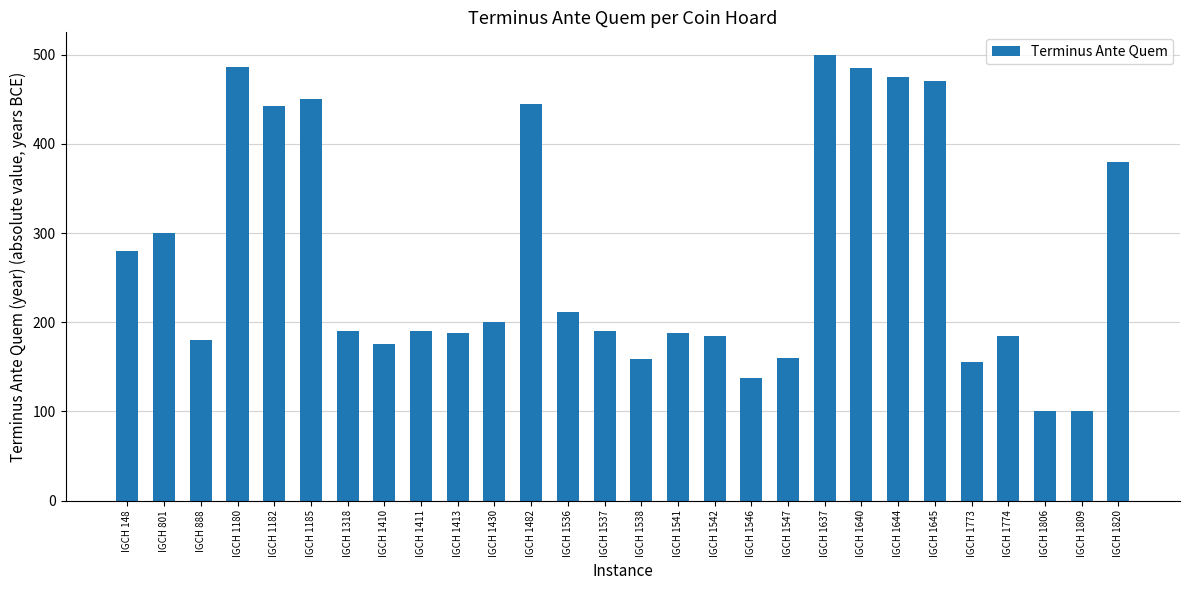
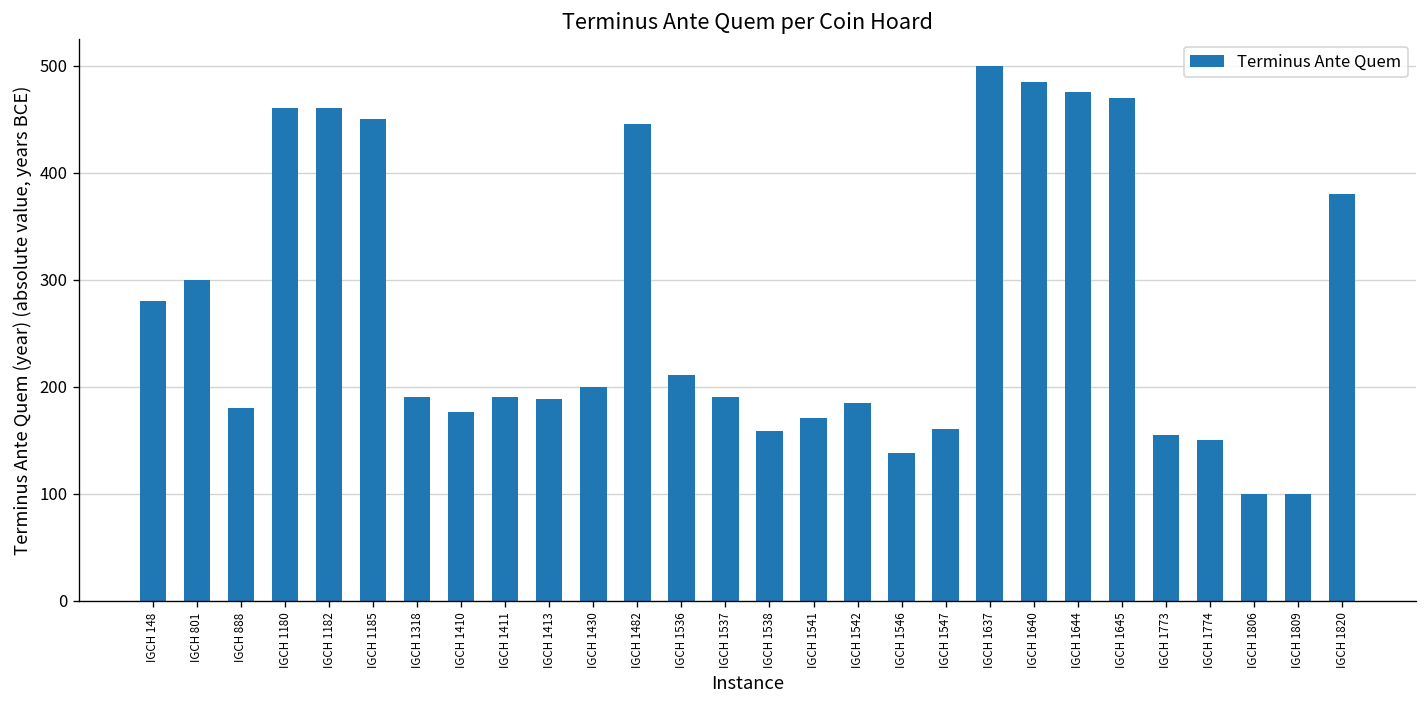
  {
    "IGCH 148": 280,
    "IGCH 801": 300,
    "IGCH 888": 180,
-   "IGCH 1180": 490,
-   "IGCH 1182": 440,
+   "IGCH 1180": 460,
+   "IGCH 1182": 460,
    "IGCH 1185": 450,
    "IGCH 1318": 190,
    "IGCH 1410": 180,
    "IGCH 1411": 190,
    "IGCH 1413": 190,
    "IGCH 1430": 200,
    "IGCH 1482": 450,
    "IGCH 1536": 210,
    "IGCH 1537": 190,
    "IGCH 1538": 160,
-   "IGCH 1541": 190,
+   "IGCH 1541": 170,
    "IGCH 1542": 190,
    "IGCH 1546": 140,
    "IGCH 1547": 160,
    "IGCH 1637": 500,
    "IGCH 1640": 490,
    "IGCH 1644": 480,
    "IGCH 1645": 470,
    "IGCH 1773": 160,
-   "IGCH 1774": 190,
+   "IGCH 1774": 150,
    "IGCH 1806": 100,
    "IGCH 1809": 100,
    "IGCH 1820": 380
  }
